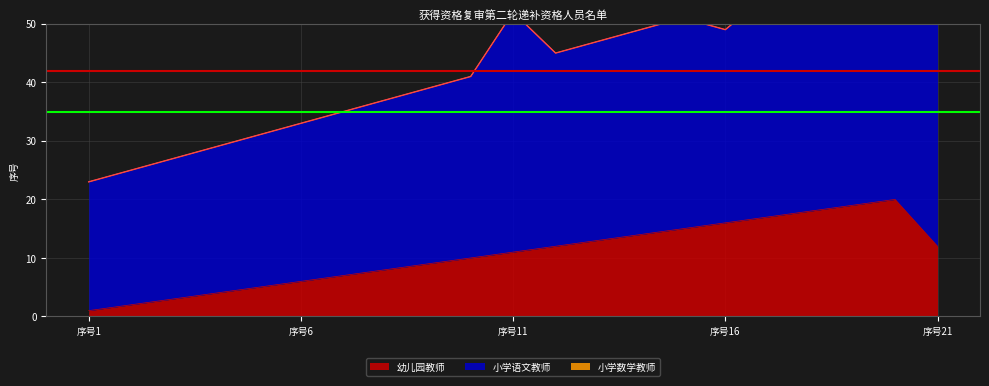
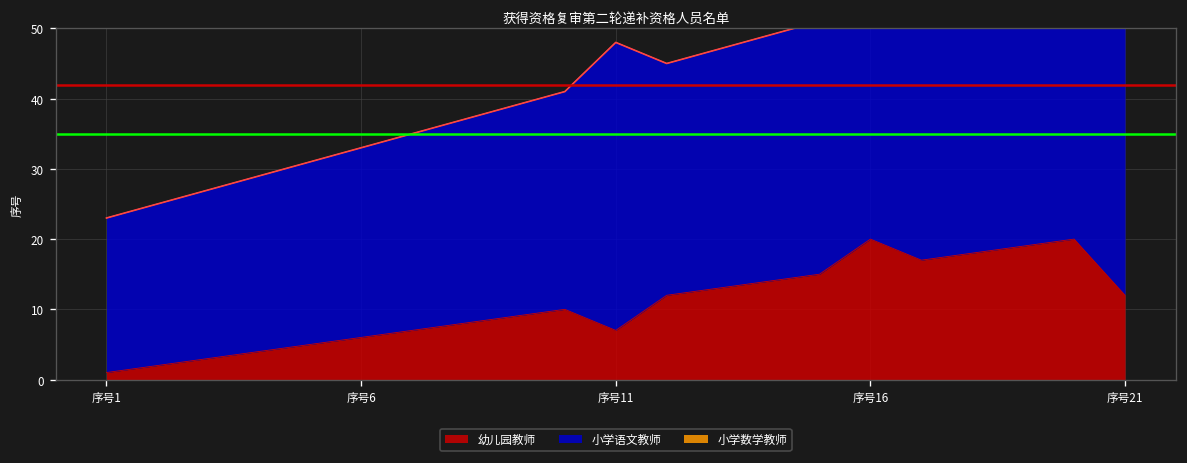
  {
    "幼儿园教师": {
      "序号1": 1,
      "序号6": 6,
-     "序号11": 11,
-     "序号16": 16,
+     "序号11": 7,
+     "序号16": 20,
      "序号21": 12
    }
  }
